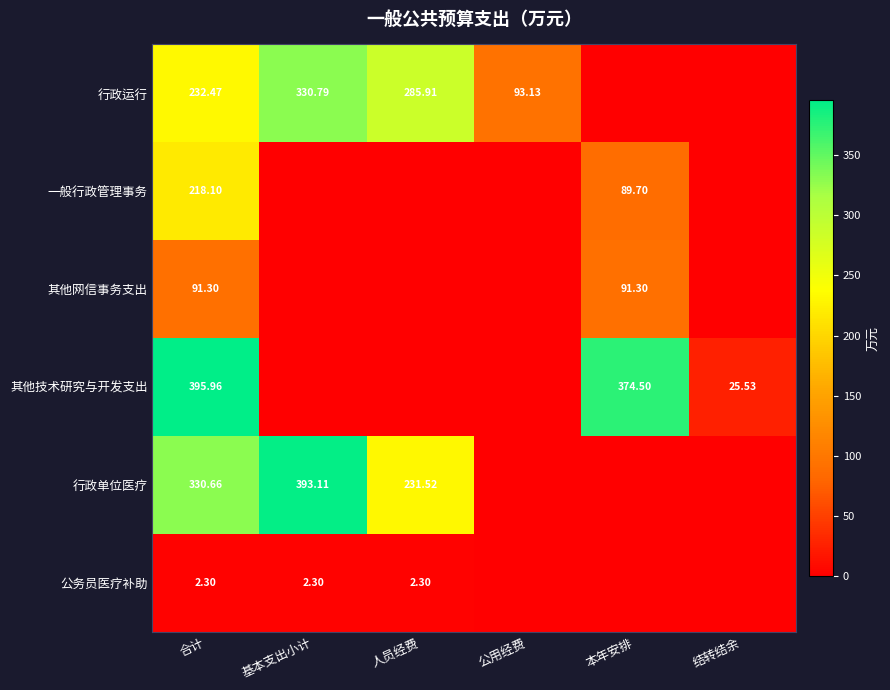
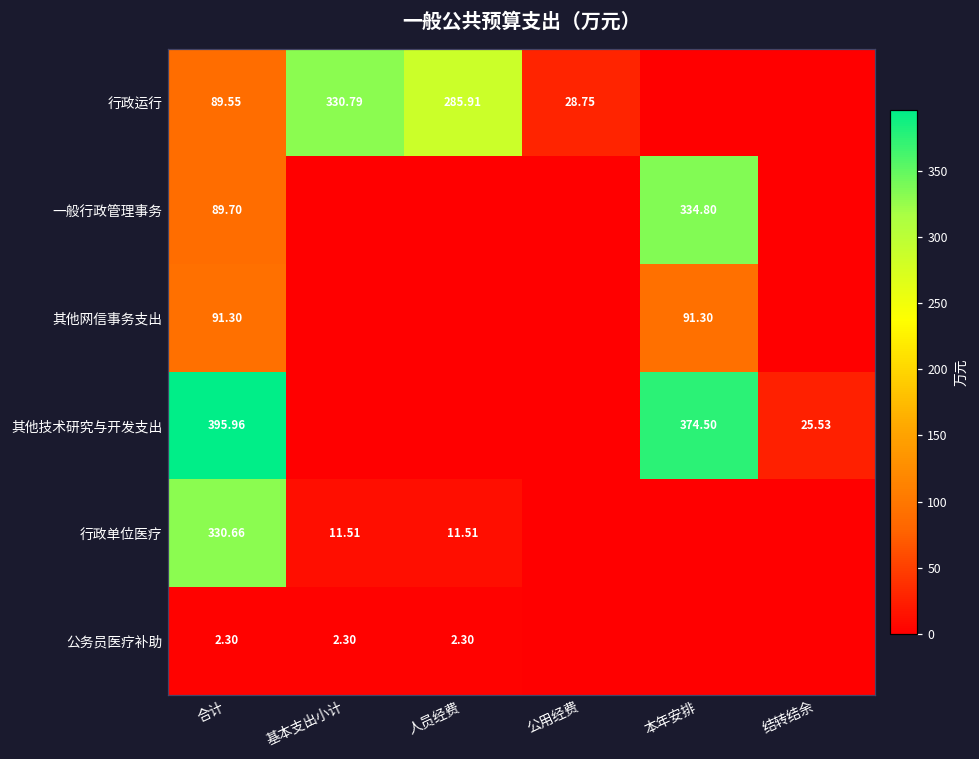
  {
    "行政运行": {
-     "合计": 232.47,
+     "合计": 89.55,
      "基本支出小计": 330.79,
      "人员经费": 285.91,
-     "公用经费": 93.13
+     "公用经费": 28.75
    },
    "一般行政管理事务": {
-     "合计": 218.10,
-     "本年安排": 89.70
+     "合计": 89.70,
+     "本年安排": 334.80
    },
    "其他网信事务支出": {
      "合计": 91.30,
      "本年安排": 91.30
    },
    "其他技术研究与开发支出": {
      "合计": 395.96,
      "本年安排": 374.50,
      "结转结余": 25.53
    },
    "行政单位医疗": {
      "合计": 330.66,
-     "基本支出小计": 393.11,
-     "人员经费": 231.52
+     "基本支出小计": 11.51,
+     "人员经费": 11.51
    },
    "公务员医疗补助": {
      "合计": 2.30,
      "基本支出小计": 2.30,
      "人员经费": 2.30
    }
  }
